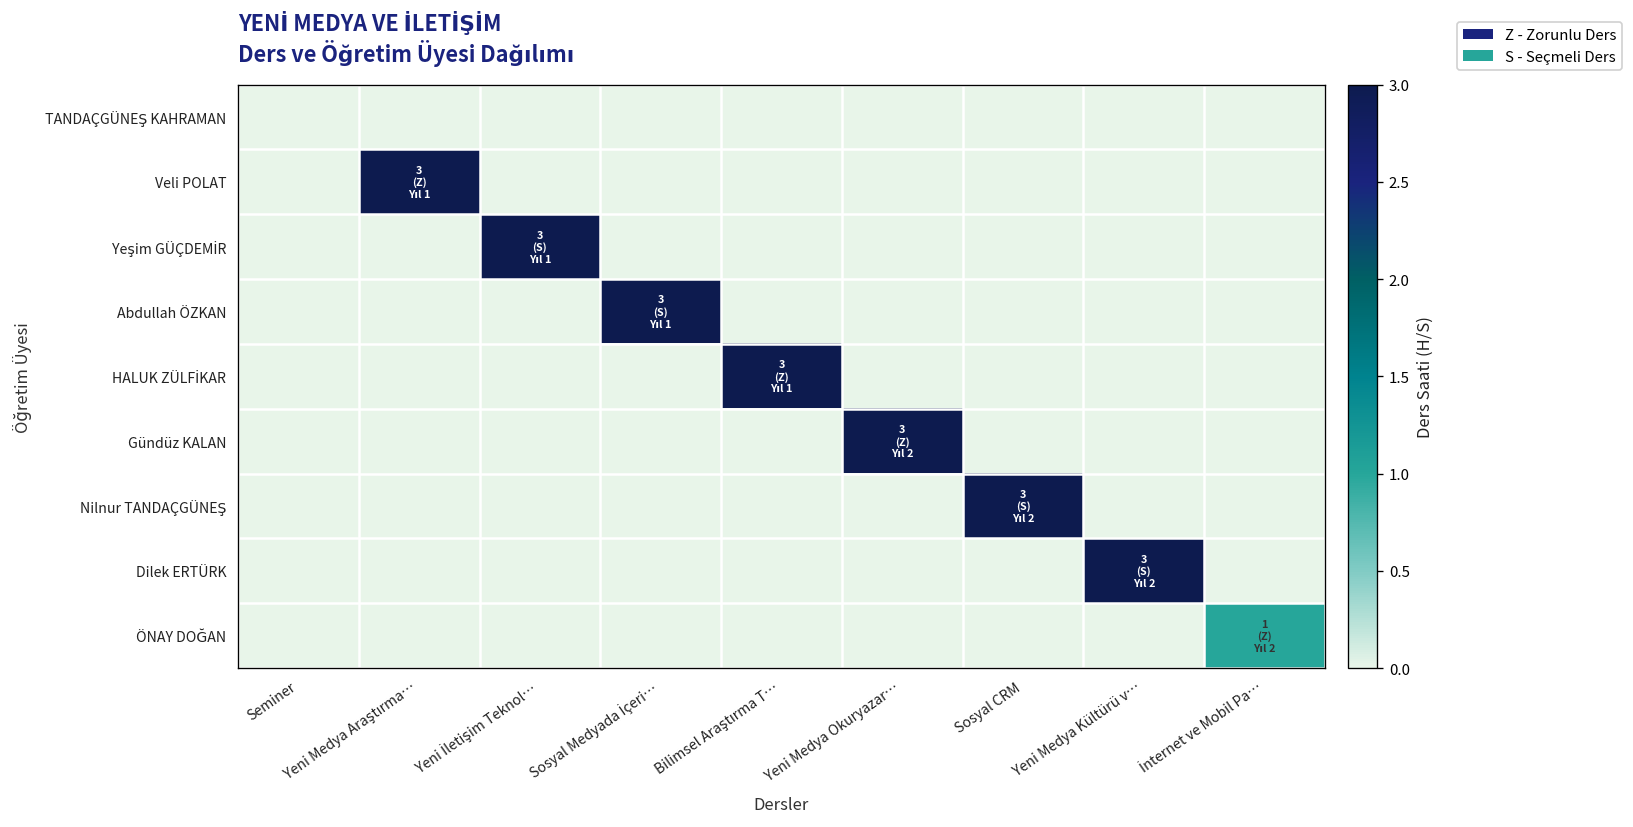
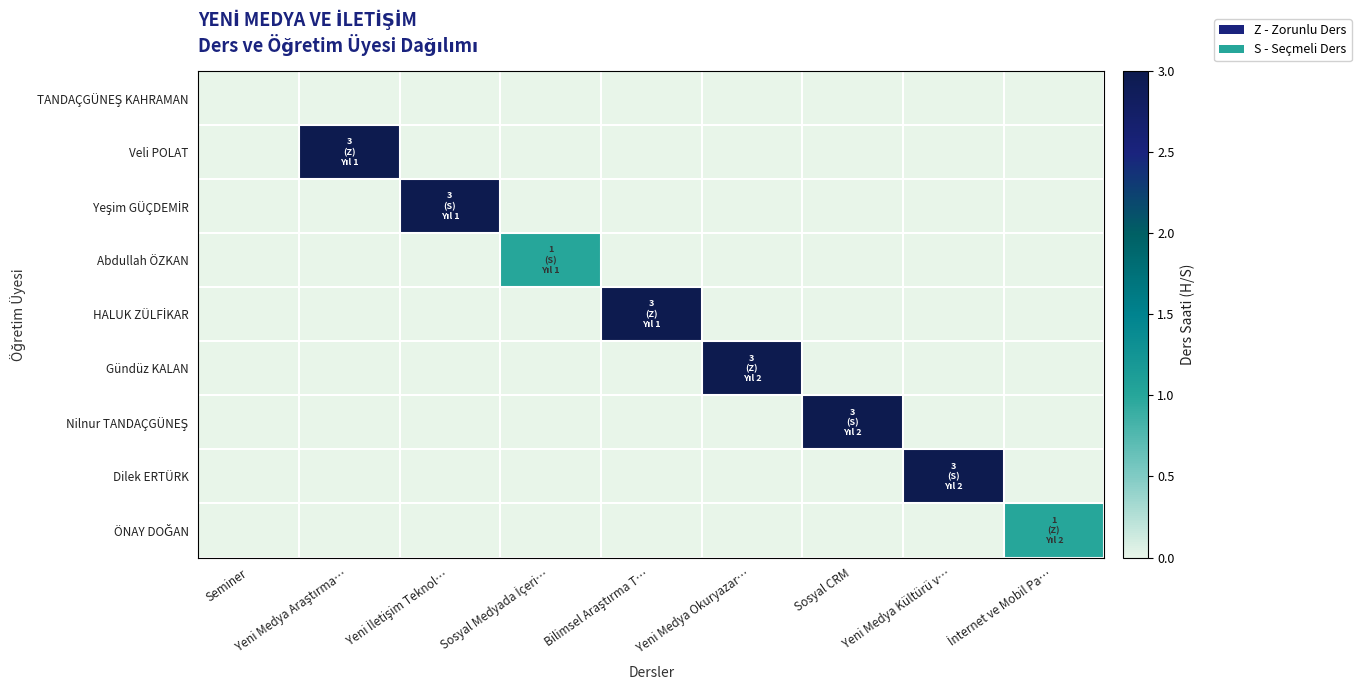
  {
    "Abdullah ÖZKAN": {
-     "Sosyal Medyada İçeri…": 3
+     "Sosyal Medyada İçeri…": 1
    }
  }
